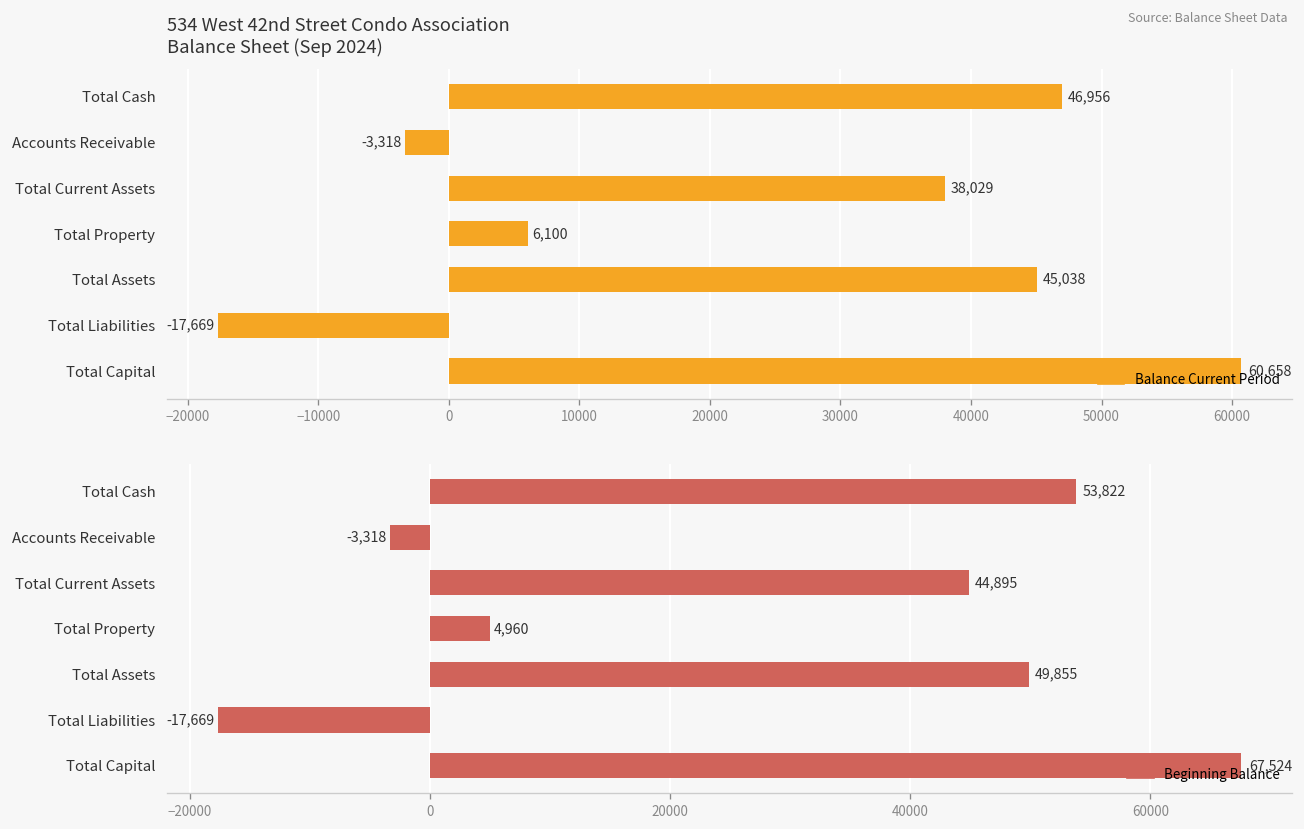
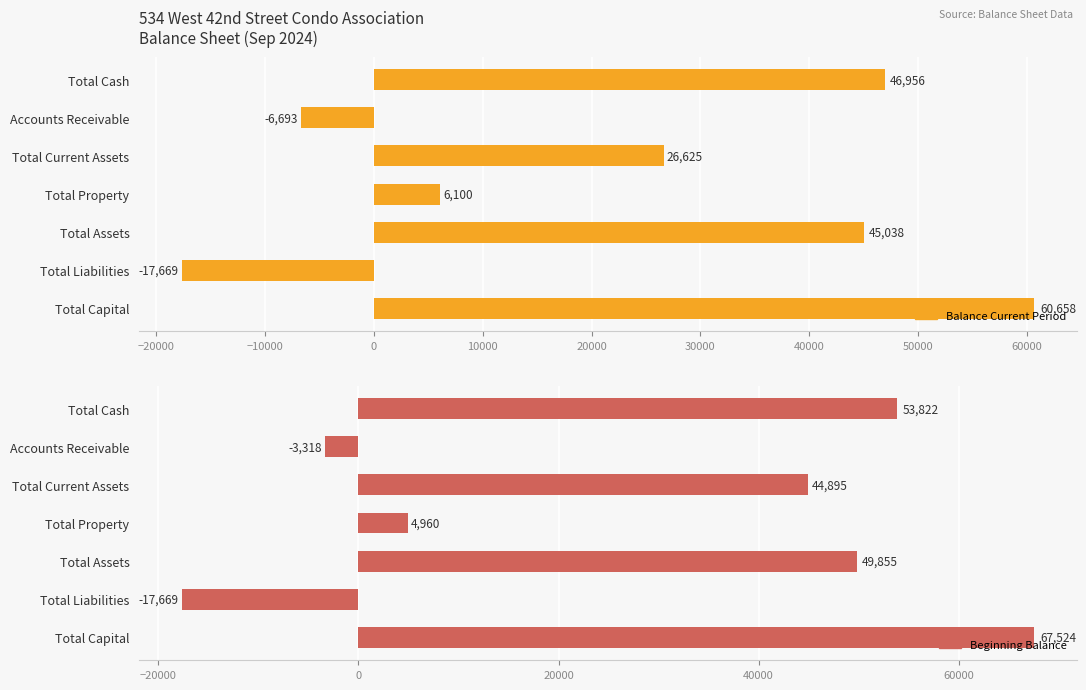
  {
    "534 West 42nd Street Condo Association Balance Sheet (Sep 2024)": {
      "Total Cash": "46,956",
-     "Accounts Receivable": "-3,318",
-     "Total Current Assets": "38,029",
+     "Accounts Receivable": "-6,693",
+     "Total Current Assets": "26,625",
      "Total Property": "6,100",
      "Total Assets": "45,038",
      "Total Liabilities": "-17,669",
      "Total Capital": "60,658"
    }
  }
